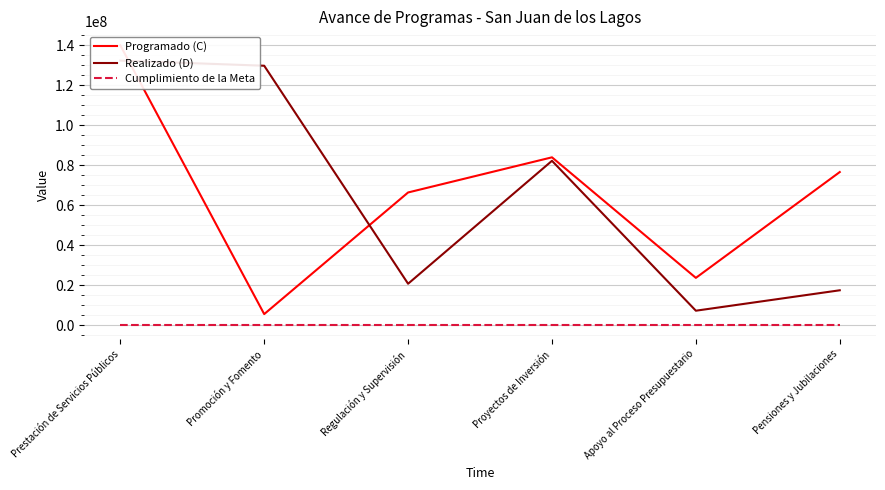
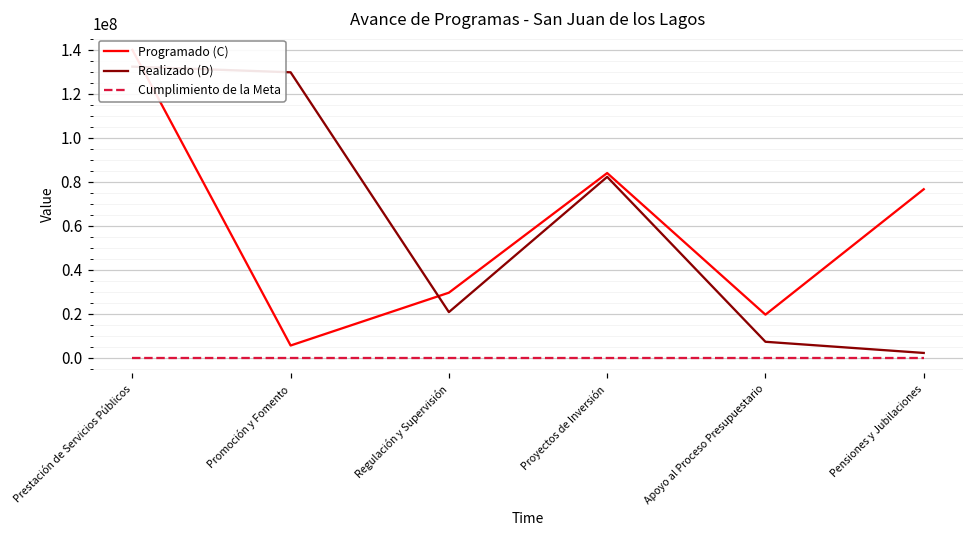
  {
    "Programado (C)": {
      "Promoción y Fomento": 6000000,
-     "Regulación y Supervisión": 66000000,
+     "Regulación y Supervisión": 30000000,
      "Proyectos de Inversión": 84000000,
-     "Apoyo al Proceso Presupuestario": 24000000,
+     "Apoyo al Proceso Presupuestario": 20000000,
      "Pensiones y Jubilaciones": 77000000
    },
    "Realizado (D)": {
      "Promoción y Fomento": 130000000,
      "Regulación y Supervisión": 21000000,
      "Proyectos de Inversión": 82000000,
      "Apoyo al Proceso Presupuestario": 7000000,
-     "Pensiones y Jubilaciones": 17000000
+     "Pensiones y Jubilaciones": 2000000
    },
    "Cumplimiento de la Meta": {
      "Prestación de Servicios Públicos": 0,
      "Promoción y Fomento": 0,
      "Regulación y Supervisión": 0,
      "Proyectos de Inversión": 0,
      "Apoyo al Proceso Presupuestario": 0,
      "Pensiones y Jubilaciones": 0
    }
  }
